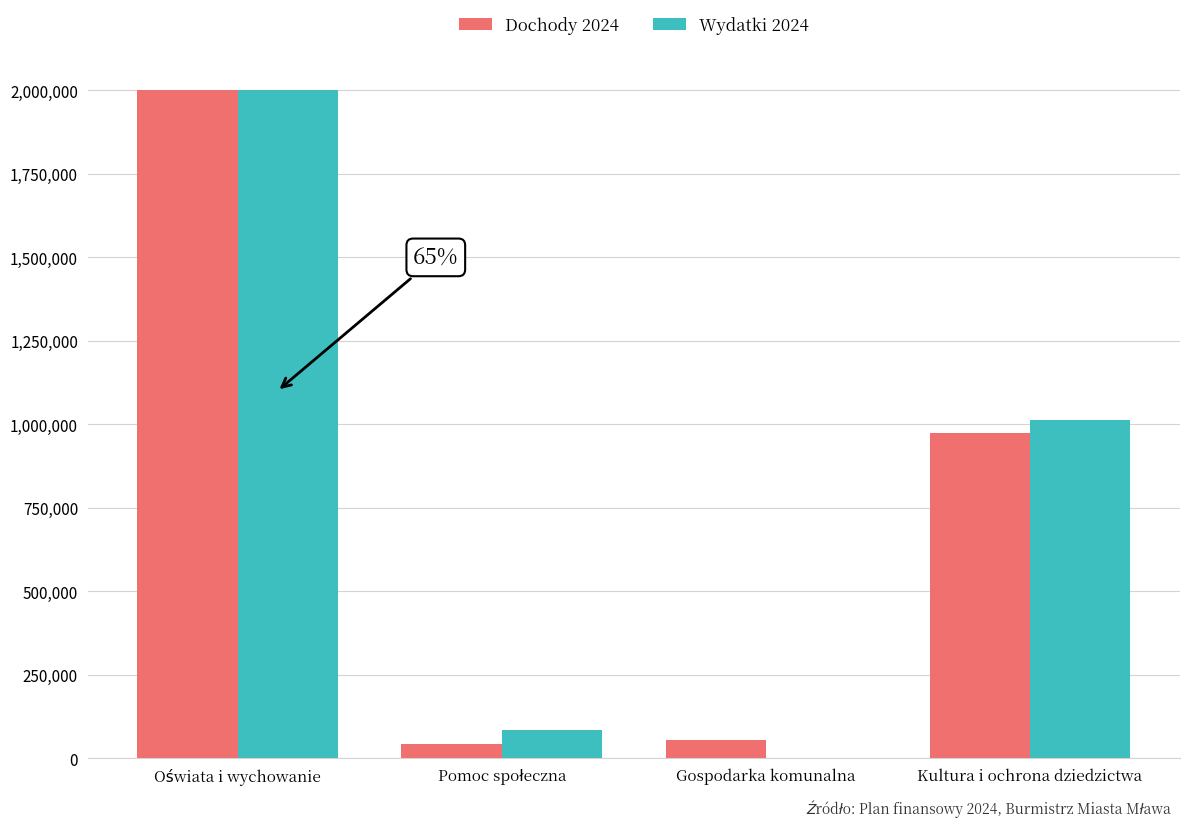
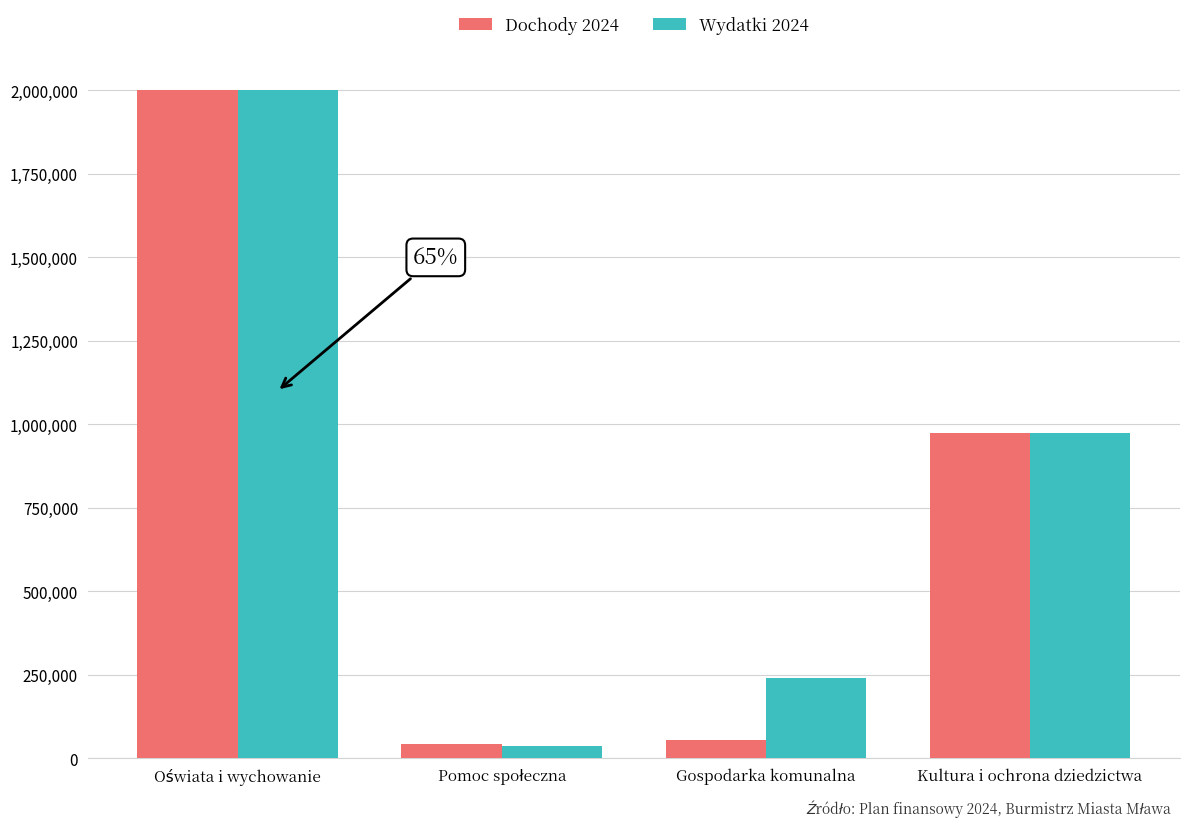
  {
    "Dochody 2024": {
      "Oświata i wychowanie": "2,000,000",
      "Pomoc społeczna": "40,000",
      "Gospodarka komunalna": "50,000",
      "Kultura i ochrona dziedzictwa": "980,000"
    },
    "Wydatki 2024": {
      "Oświata i wychowanie": "2,000,000",
-     "Pomoc społeczna": "90,000",
-     "Gospodarka komunalna": "0",
-     "Kultura i ochrona dziedzictwa": "1,010,000"
+     "Pomoc społeczna": "40,000",
+     "Gospodarka komunalna": "240,000",
+     "Kultura i ochrona dziedzictwa": "980,000"
    }
  }
